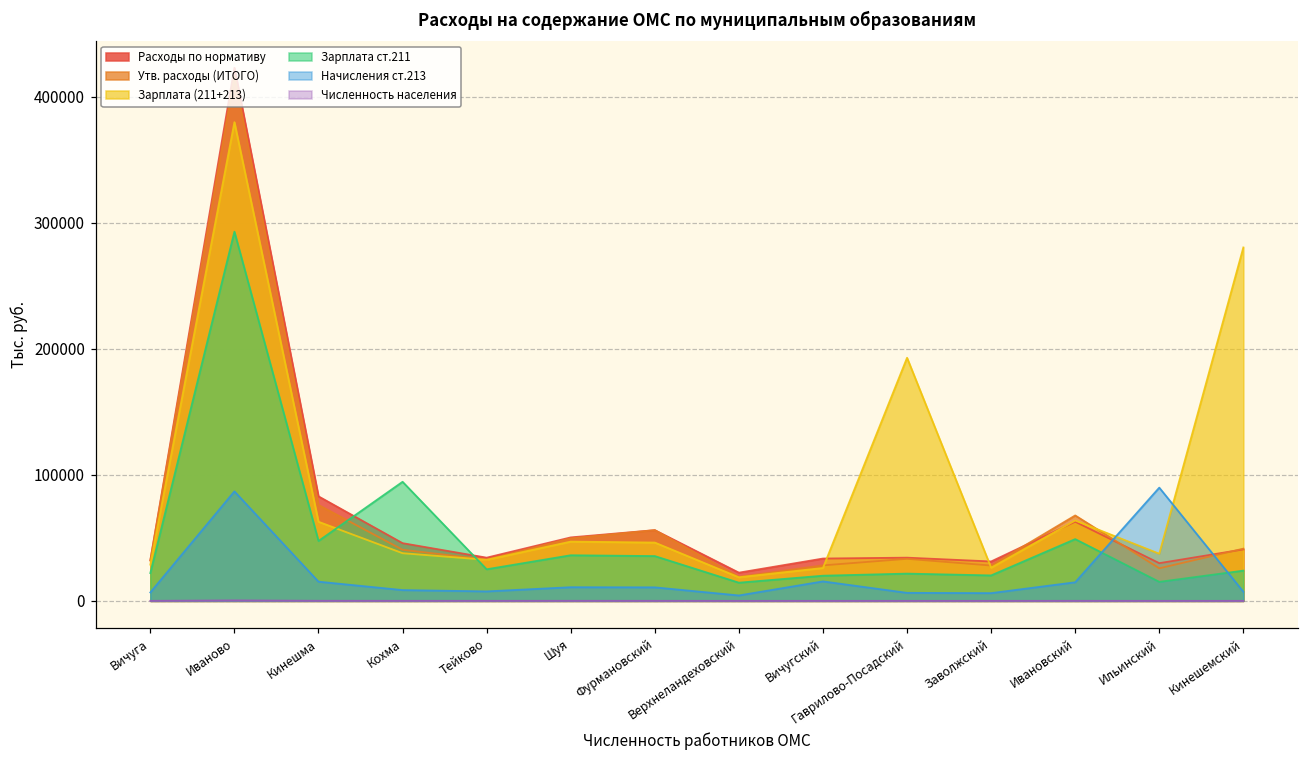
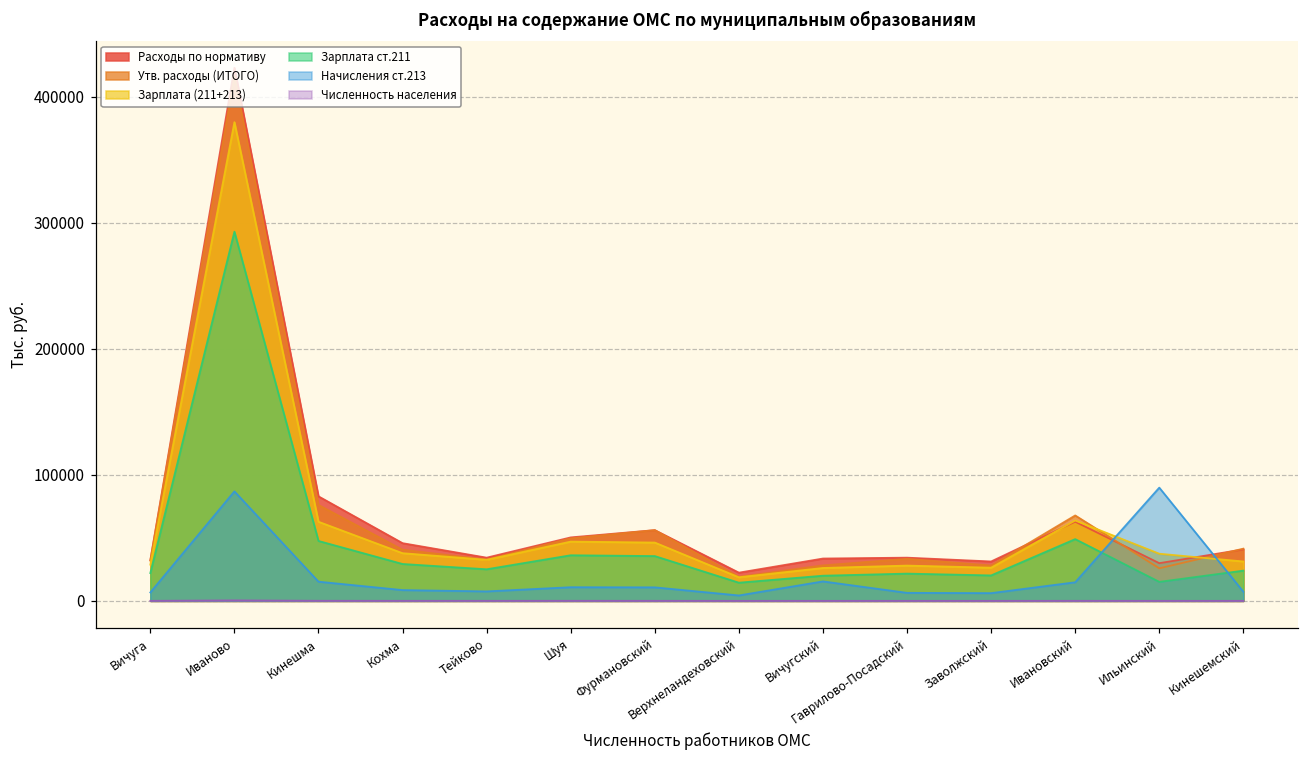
  {
    "Зарплата (211+213)": {
      "Вичуга": 29000,
      "Иваново": 380000,
      "Кинешма": 63000,
      "Кохма": 38000,
      "Шуя": 47000,
      "Фурмановский": 46000,
-     "Гаврилово-Посадский": 193000,
+     "Гаврилово-Посадский": 28000,
      "Ильинский": 37000,
-     "Кинешемский": 281000
+     "Кинешемский": 31000
    },
    "Зарплата ст.211": {
      "Вичуга": 22000,
      "Иваново": 293000,
      "Кинешма": 48000,
-     "Кохма": 95000,
+     "Кохма": 29000,
      "Тейково": 25000,
      "Шуя": 36000,
      "Фурмановский": 36000,
      "Верхнеландеховский": 14000,
      "Вичугский": 20000,
      "Гаврилово-Посадский": 22000,
      "Заволжский": 20000,
      "Ивановский": 49000,
      "Ильинский": 15000,
      "Кинешемский": 24000
    },
    "Начисления ст.213": {
      "Вичуга": 7000,
      "Иваново": 87000,
      "Кинешма": 15000,
      "Кохма": 9000,
      "Тейково": 8000,
      "Шуя": 11000,
      "Фурмановский": 11000,
      "Верхнеландеховский": 4000,
      "Вичугский": 15000,
      "Гаврилово-Посадский": 6000,
      "Заволжский": 6000,
      "Ивановский": 15000,
      "Ильинский": 90000,
      "Кинешемский": 7000
    },
    "Численность населения": {
      "Вичуга": 0,
      "Иваново": 0,
      "Кинешма": 0,
      "Кохма": 0,
      "Тейково": 0,
      "Шуя": 0,
      "Фурмановский": 0,
      "Верхнеландеховский": 0,
      "Вичугский": 0,
      "Гаврилово-Посадский": 0,
      "Заволжский": 0,
      "Ивановский": 0,
      "Ильинский": 0,
      "Кинешемский": 0
    }
  }
